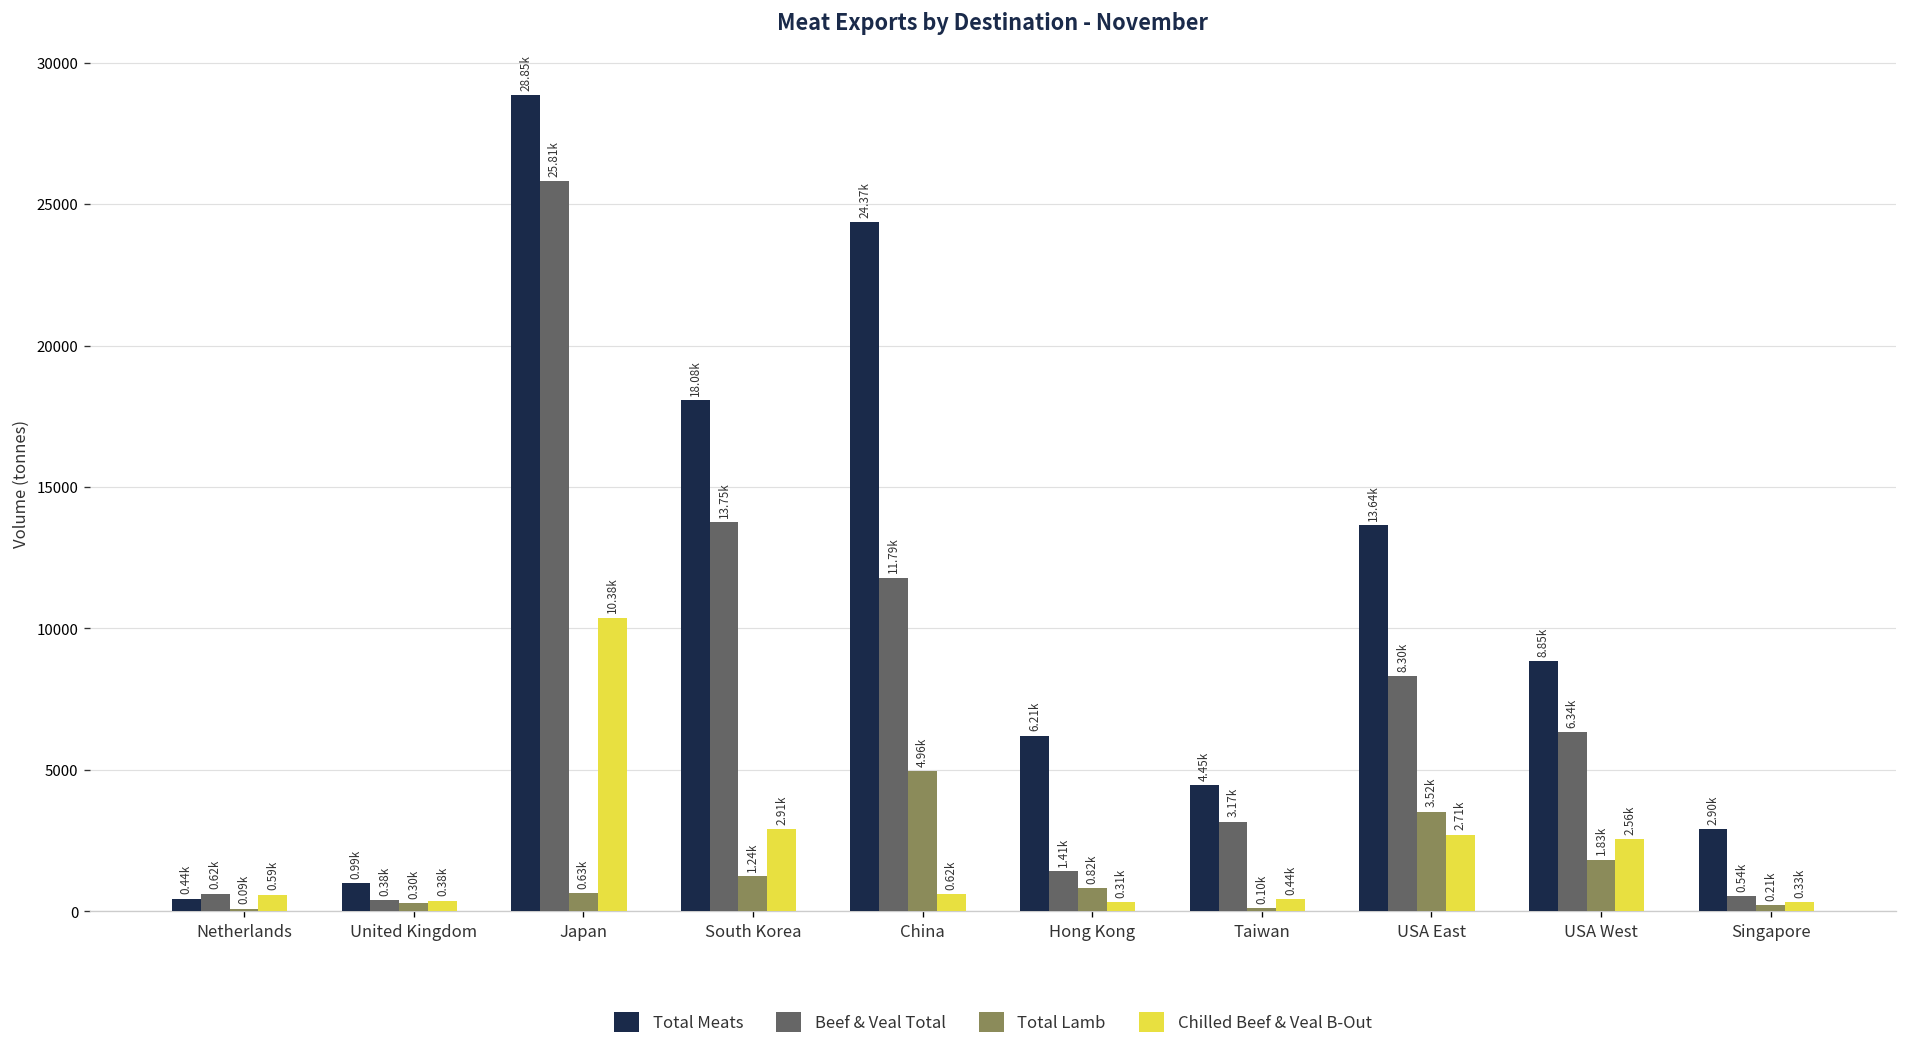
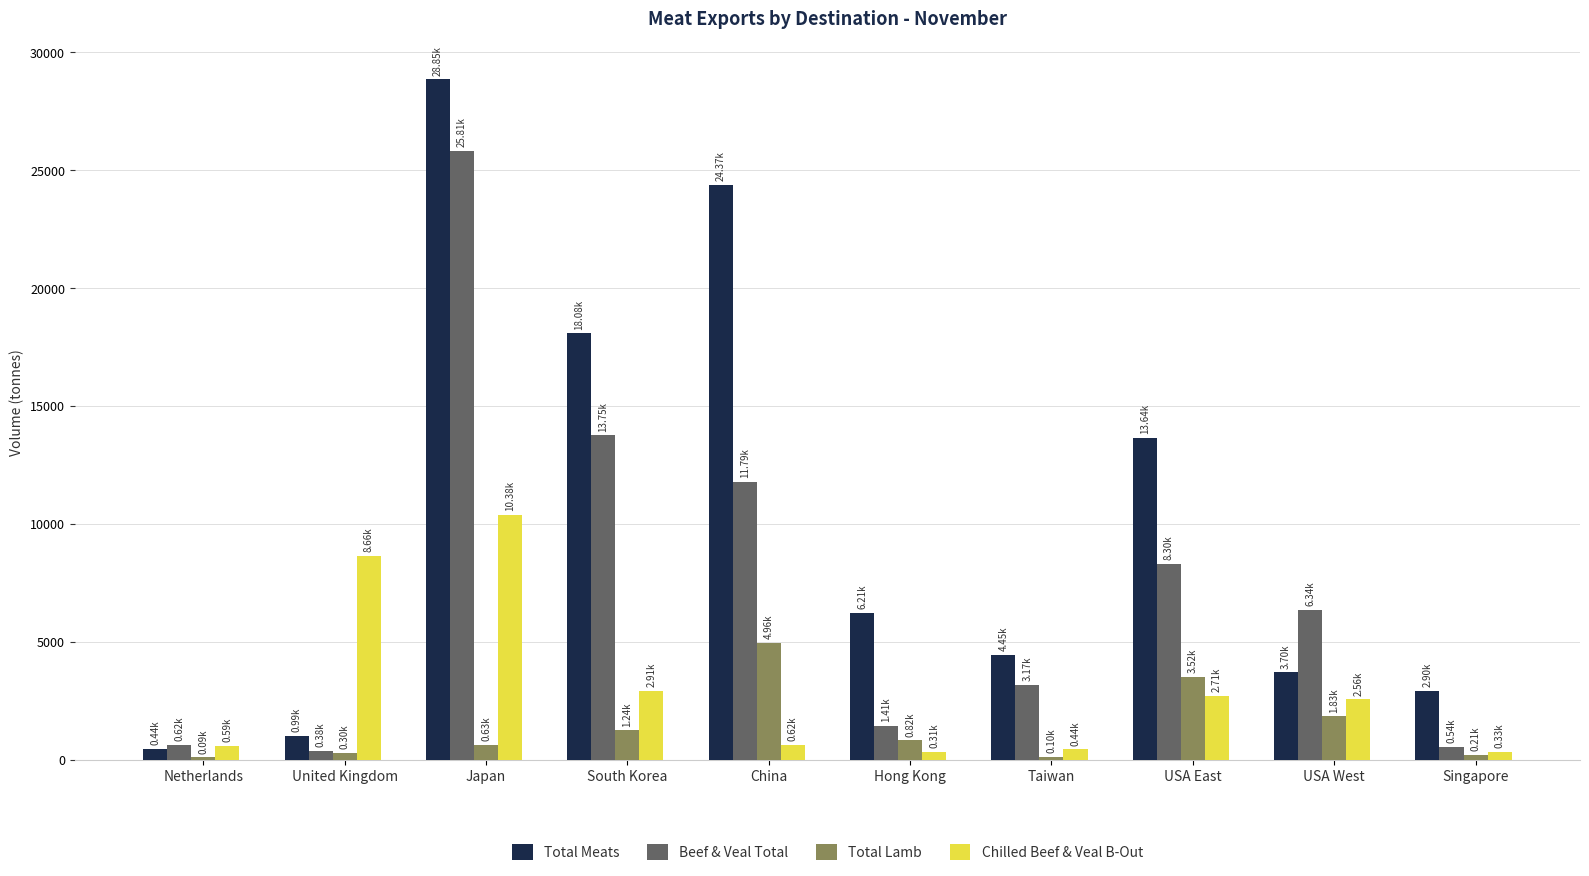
  {
    "Total Meats": {
      "Netherlands": "0.44k",
      "United Kingdom": "0.99k",
      "Japan": "28.85k",
      "South Korea": "18.08k",
      "China": "24.37k",
      "Hong Kong": "6.21k",
      "Taiwan": "4.45k",
      "USA East": "13.64k",
-     "USA West": "8.85k",
+     "USA West": "3.70k",
      "Singapore": "2.90k"
    },
    "Chilled Beef & Veal B-Out": {
      "Netherlands": "0.59k",
-     "United Kingdom": "0.38k",
+     "United Kingdom": "8.66k",
      "Japan": "10.38k",
      "South Korea": "2.91k",
      "China": "0.62k",
      "Hong Kong": "0.31k",
      "Taiwan": "0.44k",
      "USA East": "2.71k",
      "USA West": "2.56k",
      "Singapore": "0.33k"
    }
  }
